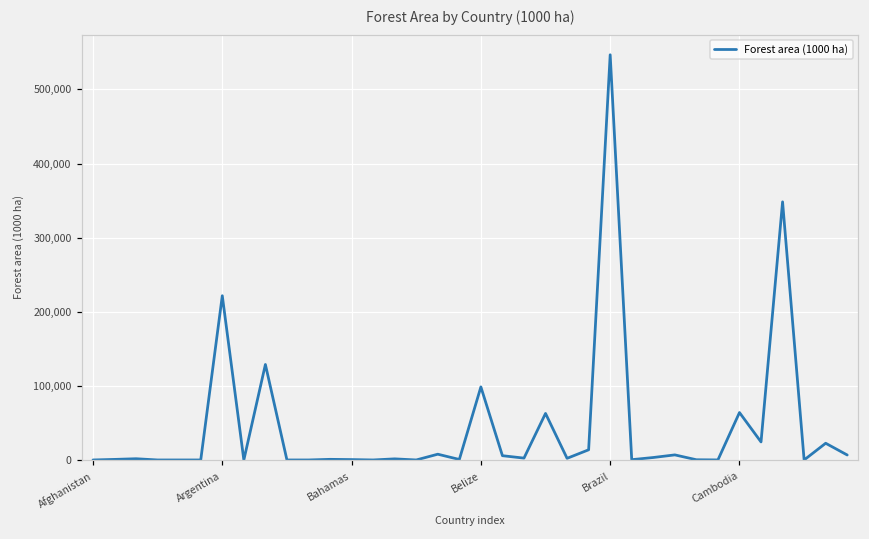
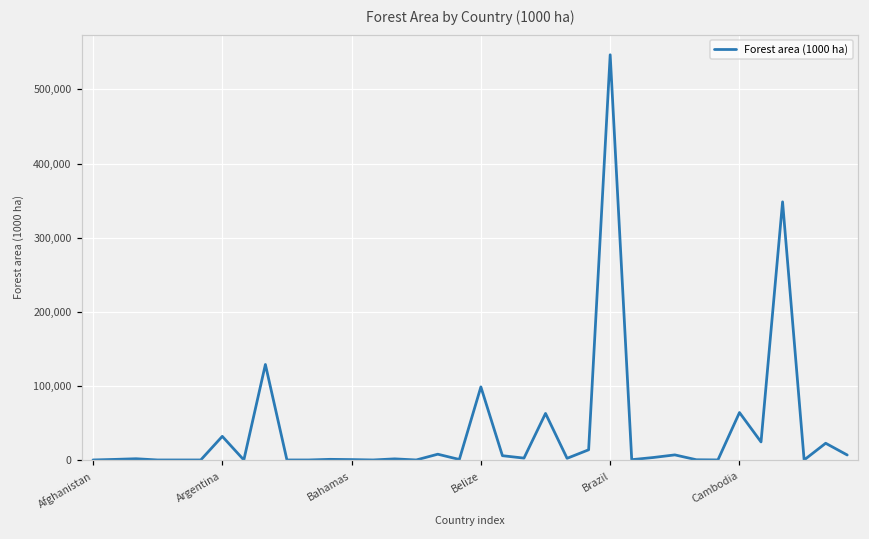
  {
    "Afghanistan": "0",
-   "Argentina": "220,000",
+   "Argentina": "30,000",
    "Bahamas": "0",
    "Belize": "100,000",
    "Brazil": "550,000",
    "Cambodia": "60,000"
  }
